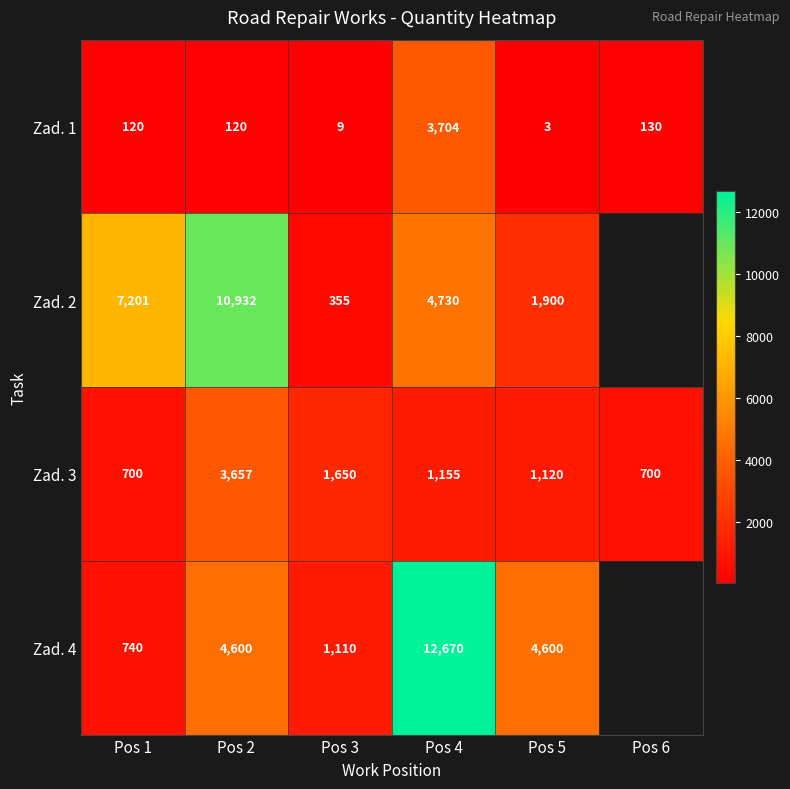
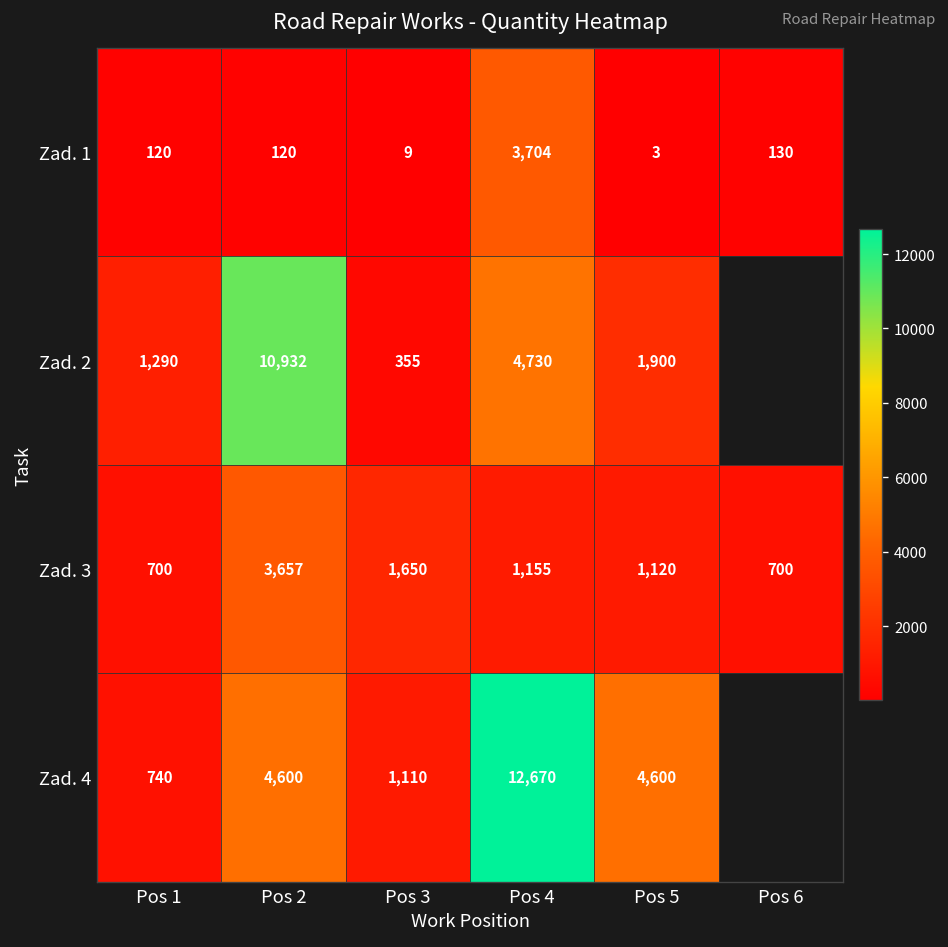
  {
    "Zad. 1": {
      "Pos 1": "120",
      "Pos 2": "120",
      "Pos 3": "9",
      "Pos 4": "3,704",
      "Pos 5": "3",
      "Pos 6": "130"
    },
    "Zad. 2": {
-     "Pos 1": "7,201",
+     "Pos 1": "1,290",
      "Pos 2": "10,932",
      "Pos 3": "355",
      "Pos 4": "4,730",
      "Pos 5": "1,900"
    },
    "Zad. 3": {
      "Pos 1": "700",
      "Pos 2": "3,657",
      "Pos 3": "1,650",
      "Pos 4": "1,155",
      "Pos 5": "1,120",
      "Pos 6": "700"
    },
    "Zad. 4": {
      "Pos 1": "740",
      "Pos 2": "4,600",
      "Pos 3": "1,110",
      "Pos 4": "12,670",
      "Pos 5": "4,600"
    }
  }
